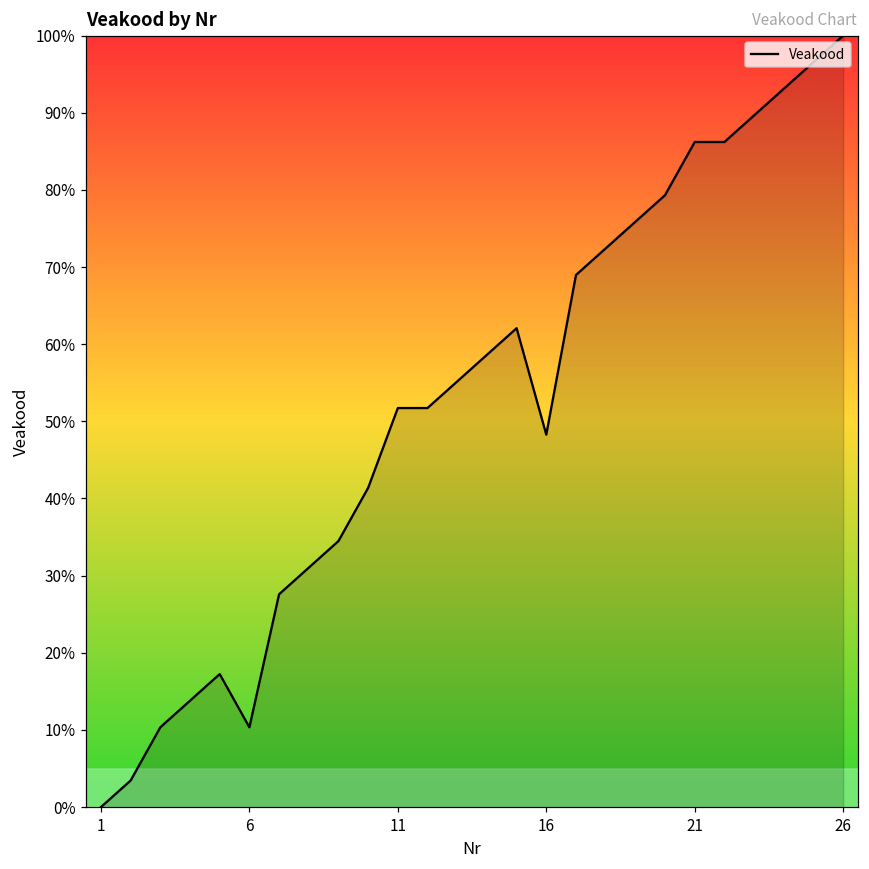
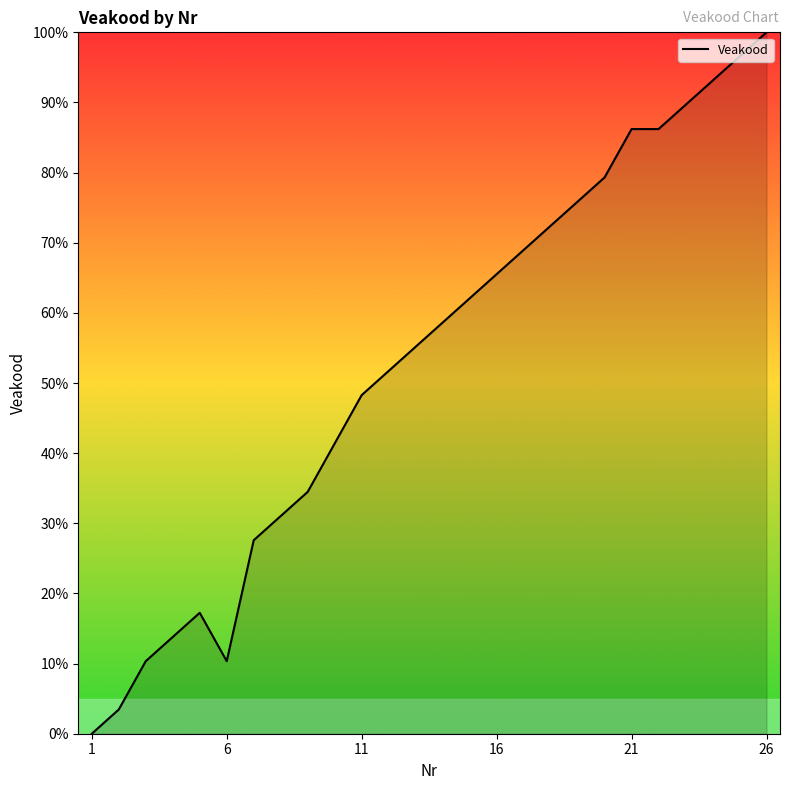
  {
    "6": "10%",
-   "11": "52%",
-   "16": "48%",
+   "11": "48%",
+   "16": "66%",
    "21": "86%",
    "26": "100%"
  }
